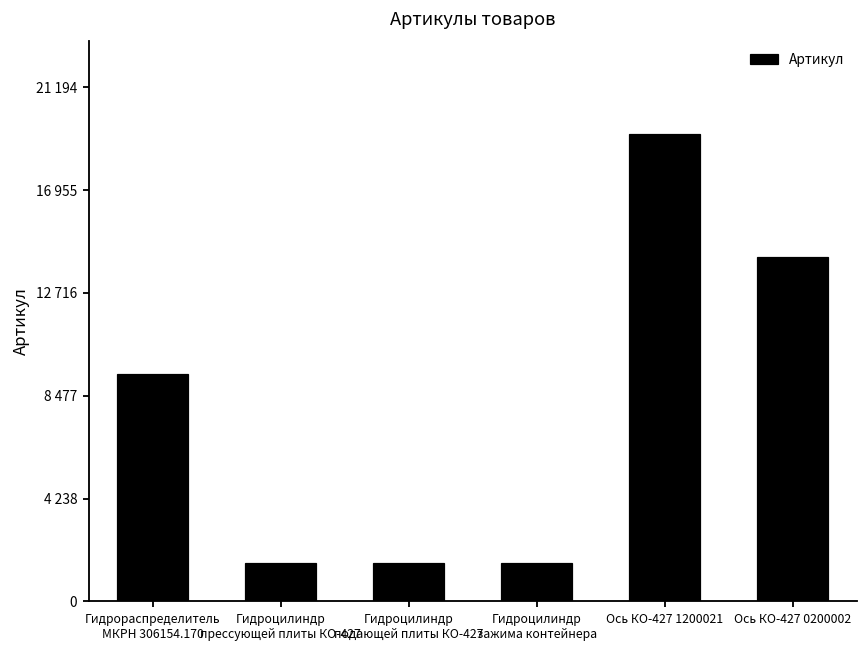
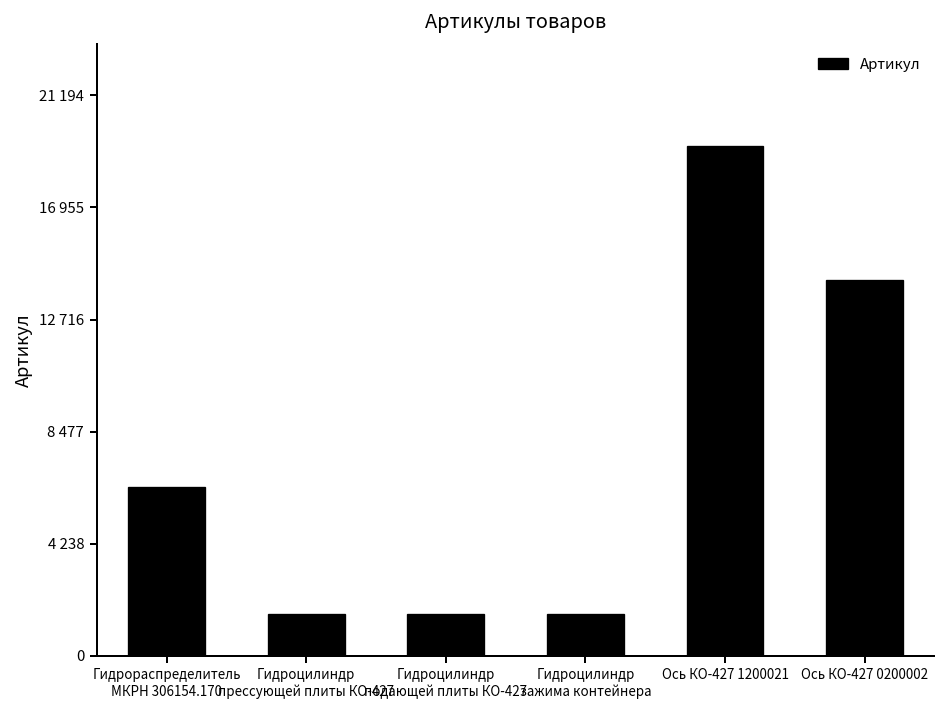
  {
-   "Гидрораспределитель МКРН 306154.170": 9400,
+   "Гидрораспределитель МКРН 306154.170": 6400,
    "Гидроцилиндр зажима контейнера": 1600,
    "Ось КО-427 1200021": 19300,
    "Ось КО-427 0200002": 14200
  }
